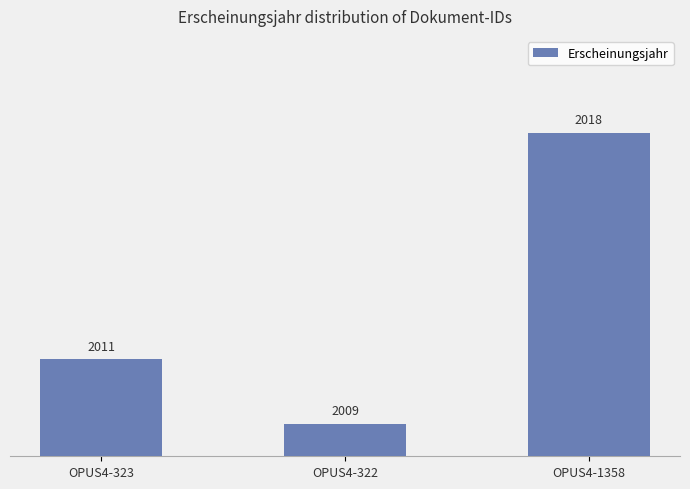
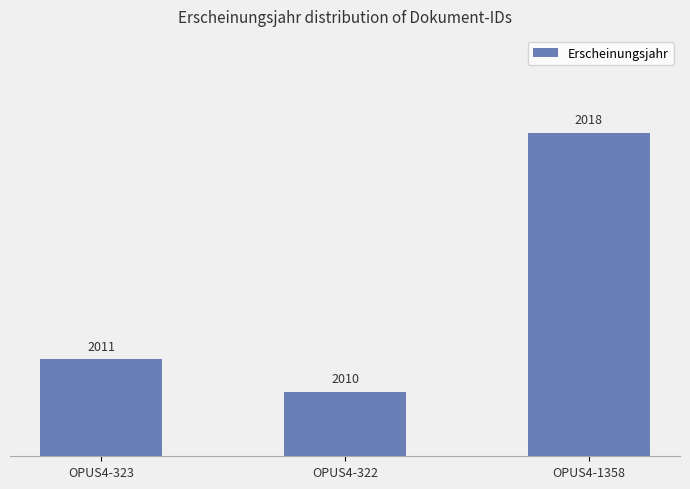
  {
    "OPUS4-323": 2011,
-   "OPUS4-322": 2009,
+   "OPUS4-322": 2010,
    "OPUS4-1358": 2018
  }
